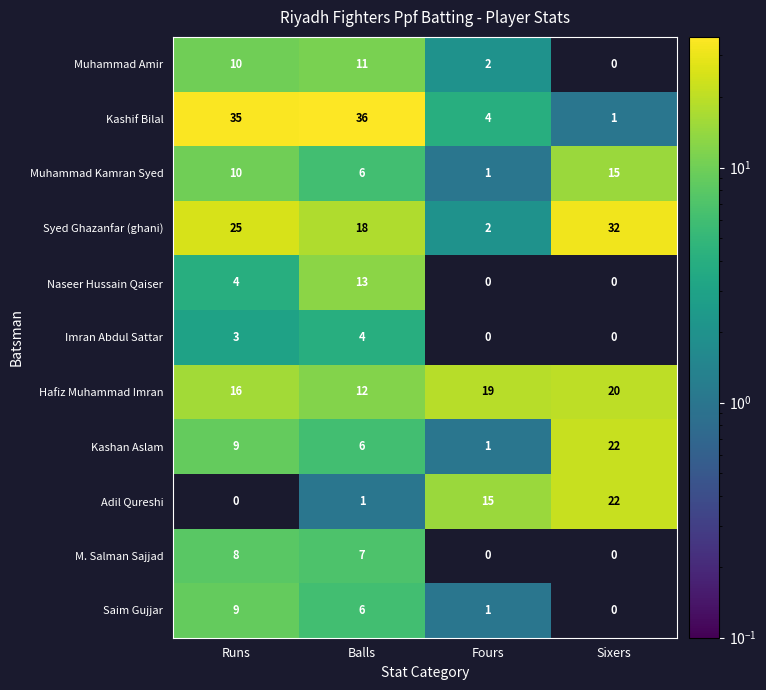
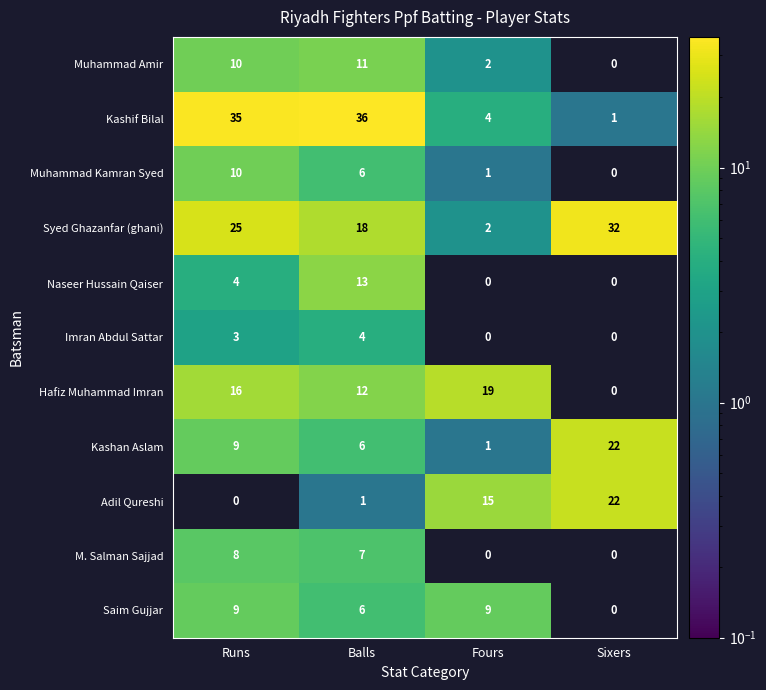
  {
    "Muhammad Amir": {
      "Runs": 10,
      "Balls": 11,
      "Fours": 2,
      "Sixers": 0
    },
    "Kashif Bilal": {
      "Runs": 35,
      "Balls": 36,
      "Fours": 4,
      "Sixers": 1
    },
    "Muhammad Kamran Syed": {
      "Runs": 10,
      "Balls": 6,
      "Fours": 1,
-     "Sixers": 15
+     "Sixers": 0
    },
    "Syed Ghazanfar (ghani)": {
      "Runs": 25,
      "Balls": 18,
      "Fours": 2,
      "Sixers": 32
    },
    "Naseer Hussain Qaiser": {
      "Runs": 4,
      "Balls": 13,
      "Fours": 0,
      "Sixers": 0
    },
    "Imran Abdul Sattar": {
      "Runs": 3,
      "Balls": 4,
      "Fours": 0,
      "Sixers": 0
    },
    "Hafiz Muhammad Imran": {
      "Runs": 16,
      "Balls": 12,
      "Fours": 19,
-     "Sixers": 20
+     "Sixers": 0
    },
    "Kashan Aslam": {
      "Runs": 9,
      "Balls": 6,
      "Fours": 1,
      "Sixers": 22
    },
    "Adil Qureshi": {
      "Runs": 0,
      "Balls": 1,
      "Fours": 15,
      "Sixers": 22
    },
    "M. Salman Sajjad": {
      "Runs": 8,
      "Balls": 7,
      "Fours": 0,
      "Sixers": 0
    },
    "Saim Gujjar": {
      "Runs": 9,
      "Balls": 6,
-     "Fours": 1,
+     "Fours": 9,
      "Sixers": 0
    }
  }
